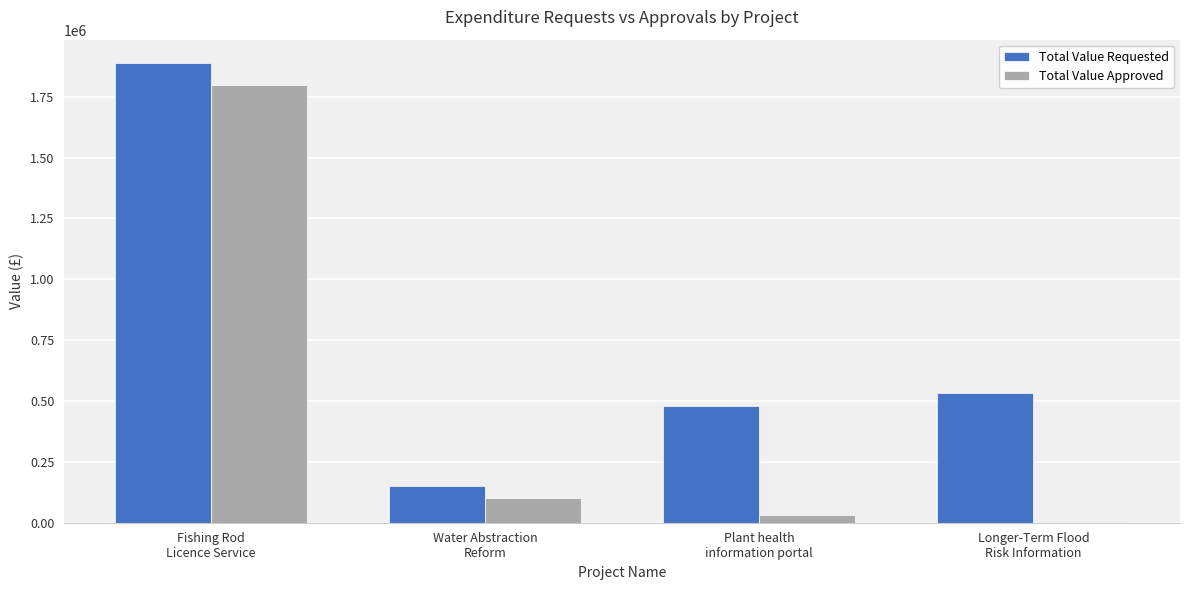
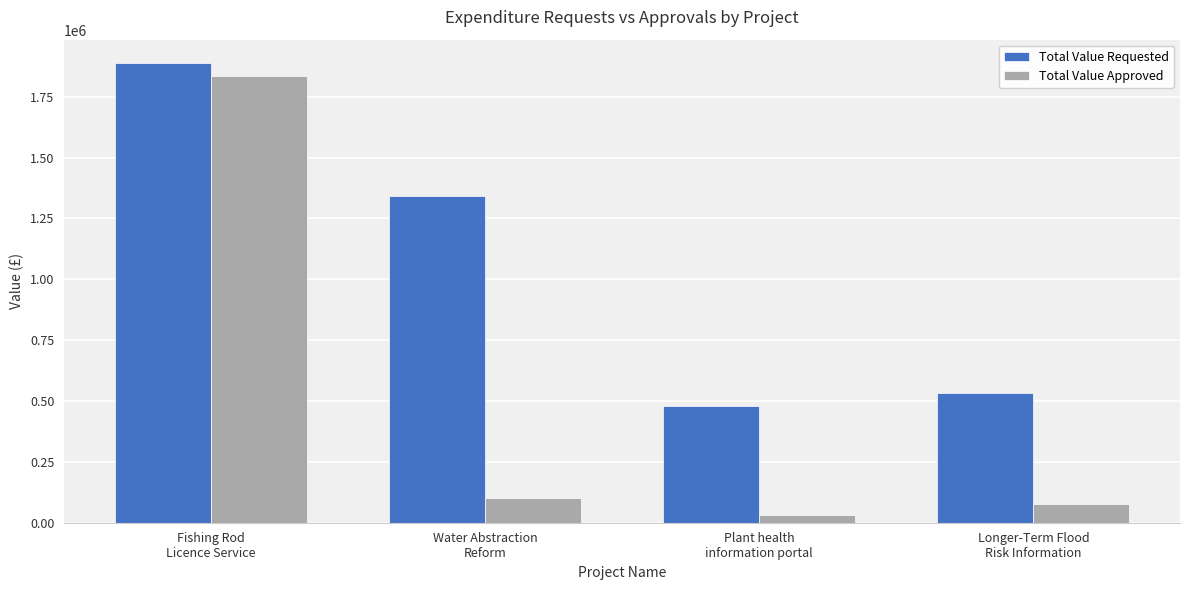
  {
    "Total Value Requested": {
      "Fishing Rod Licence Service": 1890000,
-     "Water Abstraction Reform": 150000,
+     "Water Abstraction Reform": 1340000,
      "Plant health information portal": 480000,
      "Longer-Term Flood Risk Information": 530000
    },
    "Total Value Approved": {
-     "Fishing Rod Licence Service": 1800000,
+     "Fishing Rod Licence Service": 1840000,
      "Water Abstraction Reform": 100000,
      "Plant health information portal": 30000,
-     "Longer-Term Flood Risk Information": 0
+     "Longer-Term Flood Risk Information": 80000
    }
  }
